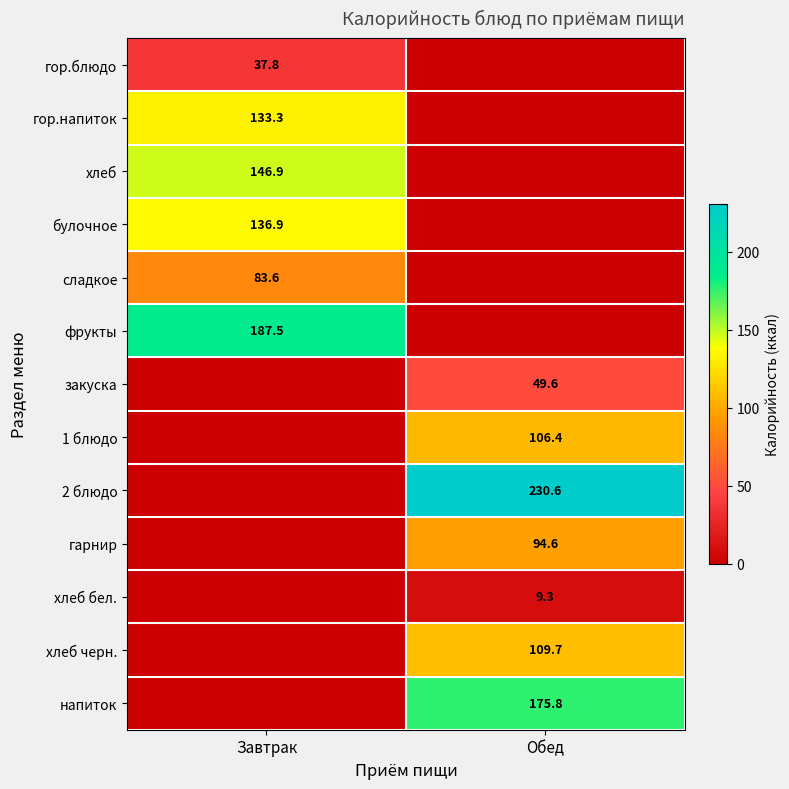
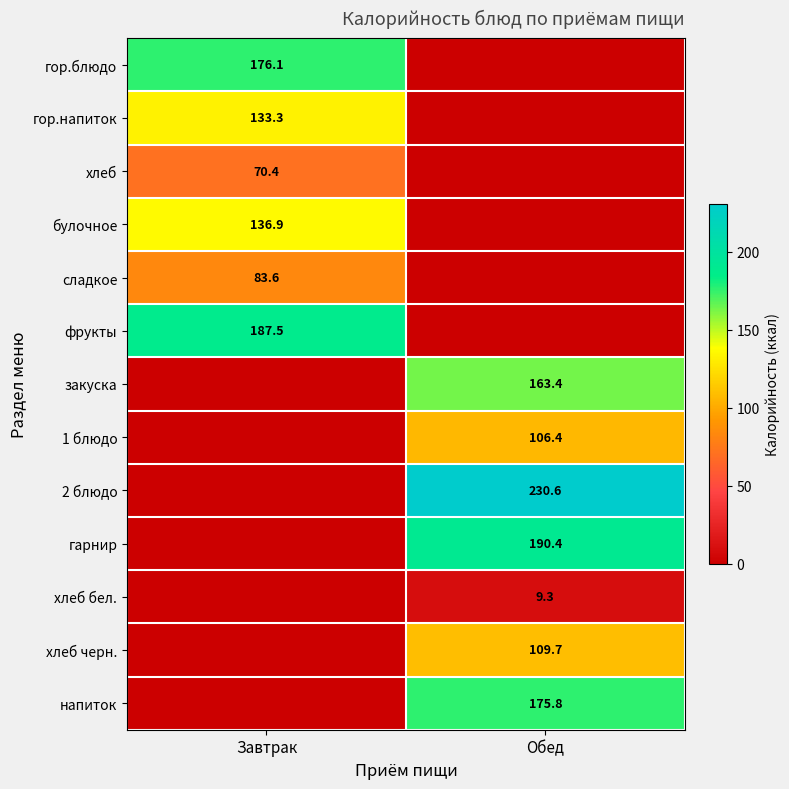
  {
    "гор.блюдо": {
-     "Завтрак": 37.8
+     "Завтрак": 176.1
    },
    "гор.напиток": {
      "Завтрак": 133.3
    },
    "хлеб": {
-     "Завтрак": 146.9
+     "Завтрак": 70.4
    },
    "булочное": {
      "Завтрак": 136.9
    },
    "сладкое": {
      "Завтрак": 83.6
    },
    "фрукты": {
      "Завтрак": 187.5
    },
    "закуска": {
-     "Обед": 49.6
+     "Обед": 163.4
    },
    "1 блюдо": {
      "Обед": 106.4
    },
    "2 блюдо": {
      "Обед": 230.6
    },
    "гарнир": {
-     "Обед": 94.6
+     "Обед": 190.4
    },
    "хлеб бел.": {
      "Обед": 9.3
    },
    "хлеб черн.": {
      "Обед": 109.7
    },
    "напиток": {
      "Обед": 175.8
    }
  }
